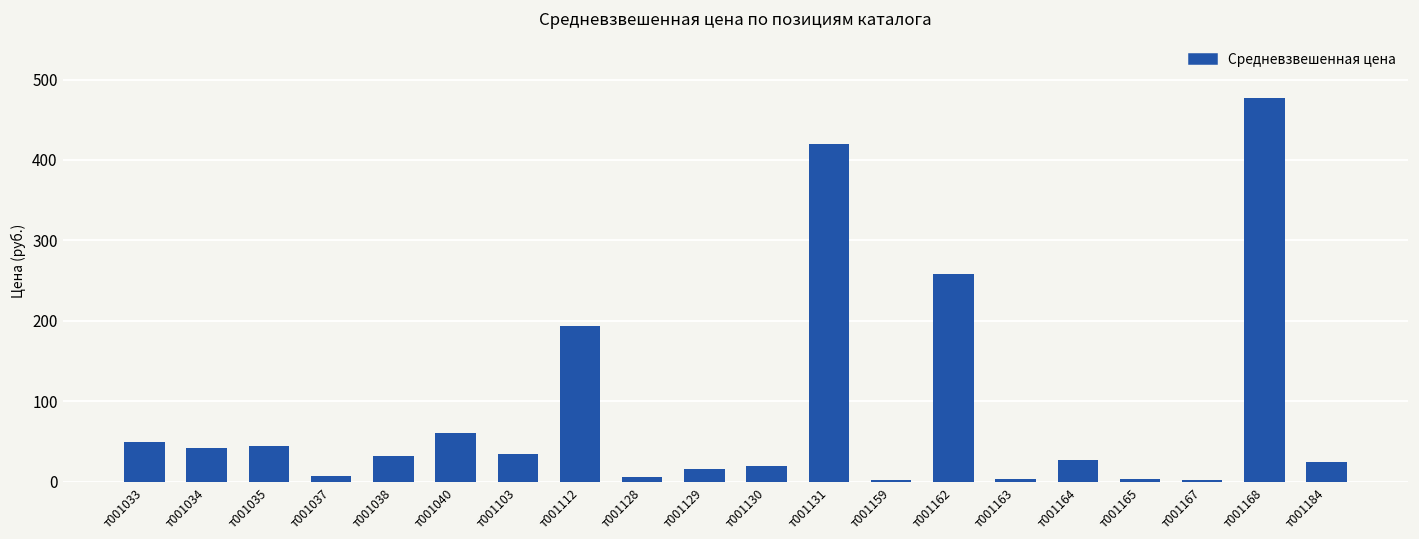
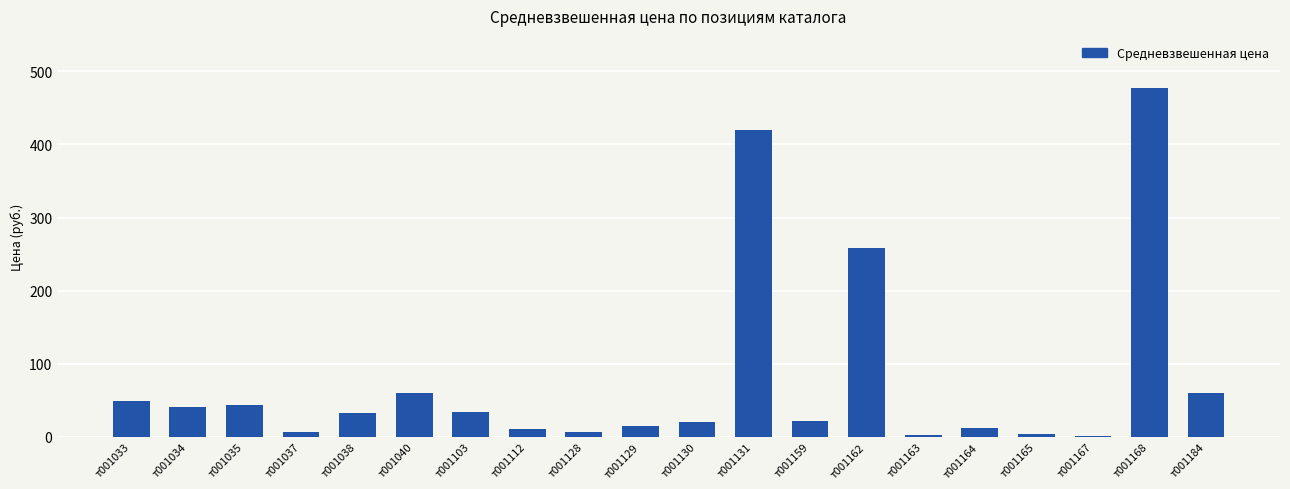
  {
    "т001033": 50,
    "т001034": 40,
    "т001035": 40,
    "т001037": 10,
    "т001038": 30,
    "т001040": 60,
    "т001103": 30,
-   "т001112": 190,
+   "т001112": 10,
    "т001128": 10,
    "т001129": 20,
    "т001130": 20,
    "т001131": 420,
-   "т001159": 0,
+   "т001159": 20,
    "т001162": 260,
-   "т001164": 30,
+   "т001164": 10,
    "т001165": 0,
    "т001168": 480,
-   "т001184": 20
+   "т001184": 60
  }
